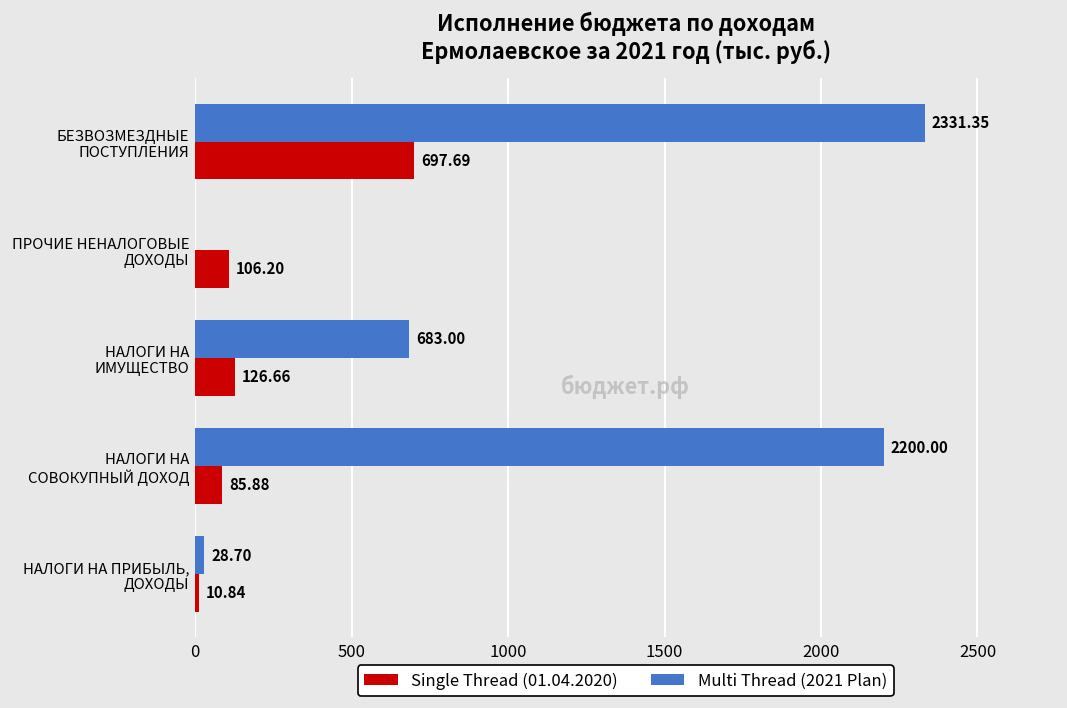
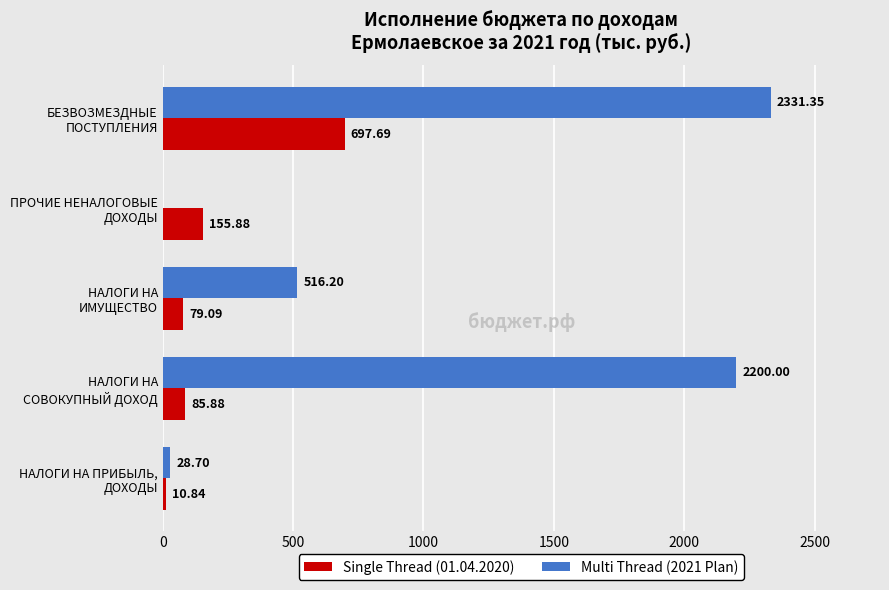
  {
    "Single Thread (01.04.2020)": {
      "БЕЗВОЗМЕЗДНЫЕ ПОСТУПЛЕНИЯ": 697.69,
-     "ПРОЧИЕ НЕНАЛОГОВЫЕ ДОХОДЫ": 106.20,
-     "НАЛОГИ НА ИМУЩЕСТВО": 126.66,
+     "ПРОЧИЕ НЕНАЛОГОВЫЕ ДОХОДЫ": 155.88,
+     "НАЛОГИ НА ИМУЩЕСТВО": 79.09,
      "НАЛОГИ НА СОВОКУПНЫЙ ДОХОД": 85.88,
      "НАЛОГИ НА ПРИБЫЛЬ, ДОХОДЫ": 10.84
    },
    "Multi Thread (2021 Plan)": {
      "БЕЗВОЗМЕЗДНЫЕ ПОСТУПЛЕНИЯ": 2331.35,
-     "НАЛОГИ НА ИМУЩЕСТВО": 683.00,
+     "НАЛОГИ НА ИМУЩЕСТВО": 516.20,
      "НАЛОГИ НА СОВОКУПНЫЙ ДОХОД": 2200.00,
      "НАЛОГИ НА ПРИБЫЛЬ, ДОХОДЫ": 28.70
    }
  }
